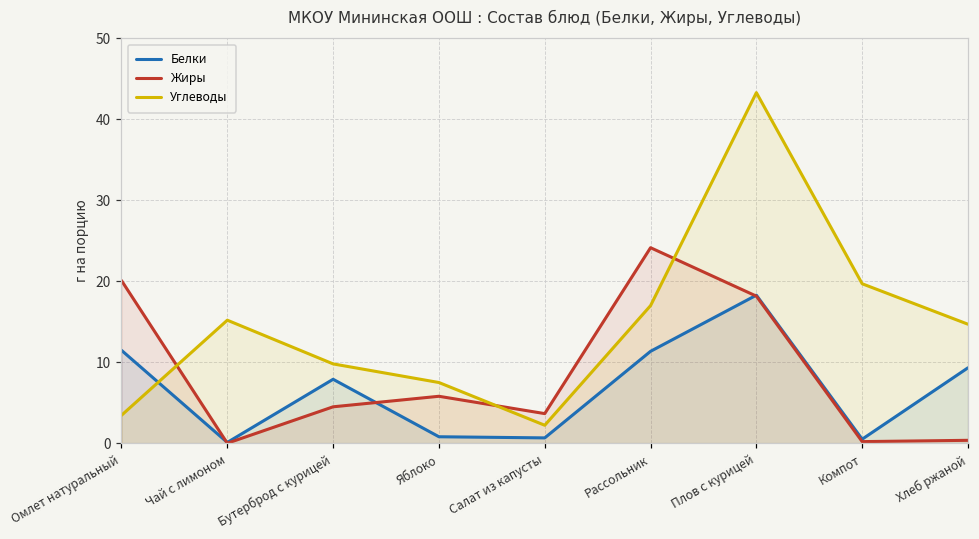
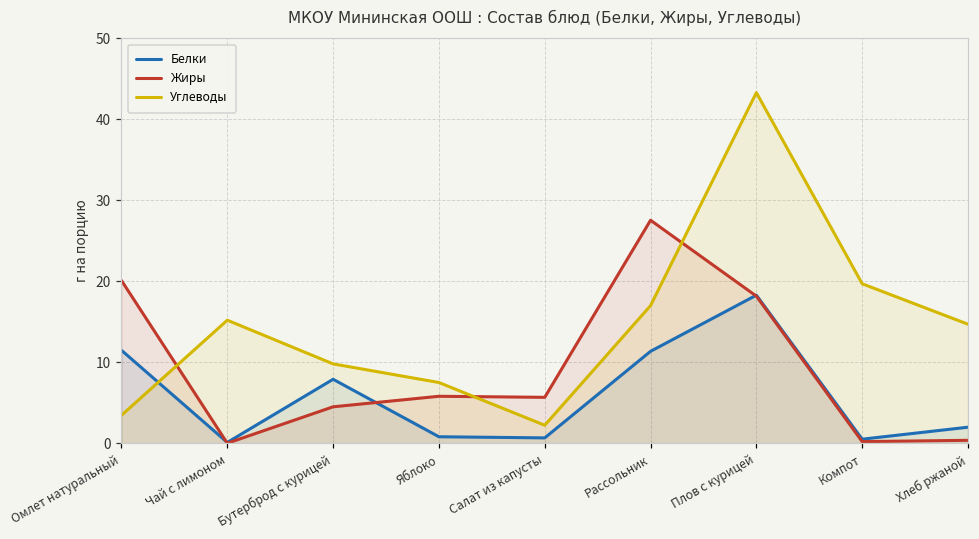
  {
    "Белки": {
      "Омлет натуральный": 11,
      "Бутерброд с курицей": 8,
      "Яблоко": 1,
      "Салат из капусты": 1,
      "Рассольник": 11,
-     "Хлеб ржаной": 9
+     "Хлеб ржаной": 2
    },
    "Жиры": {
      "Омлет натуральный": 20,
      "Бутерброд с курицей": 5,
      "Яблоко": 6,
-     "Салат из капусты": 4,
-     "Рассольник": 24,
+     "Салат из капусты": 6,
+     "Рассольник": 28,
      "Хлеб ржаной": 0
    },
    "Углеводы": {
      "Омлет натуральный": 3,
      "Чай с лимоном": 15,
      "Бутерброд с курицей": 10,
      "Яблоко": 8,
      "Салат из капусты": 2,
      "Рассольник": 17,
      "Плов с курицей": 43,
      "Компот": 20,
      "Хлеб ржаной": 15
    }
  }
